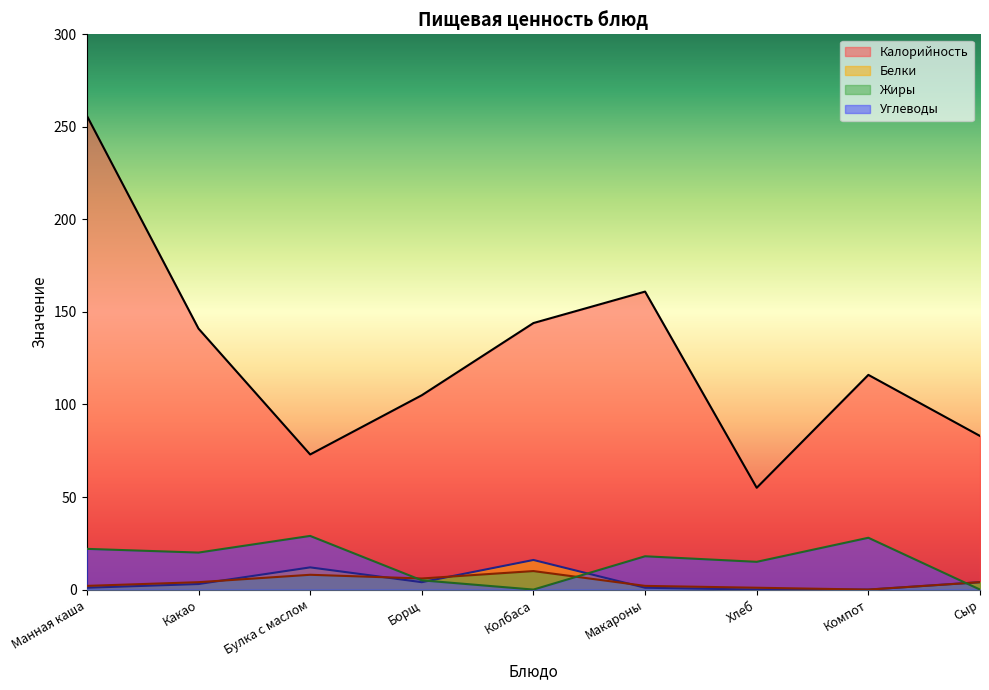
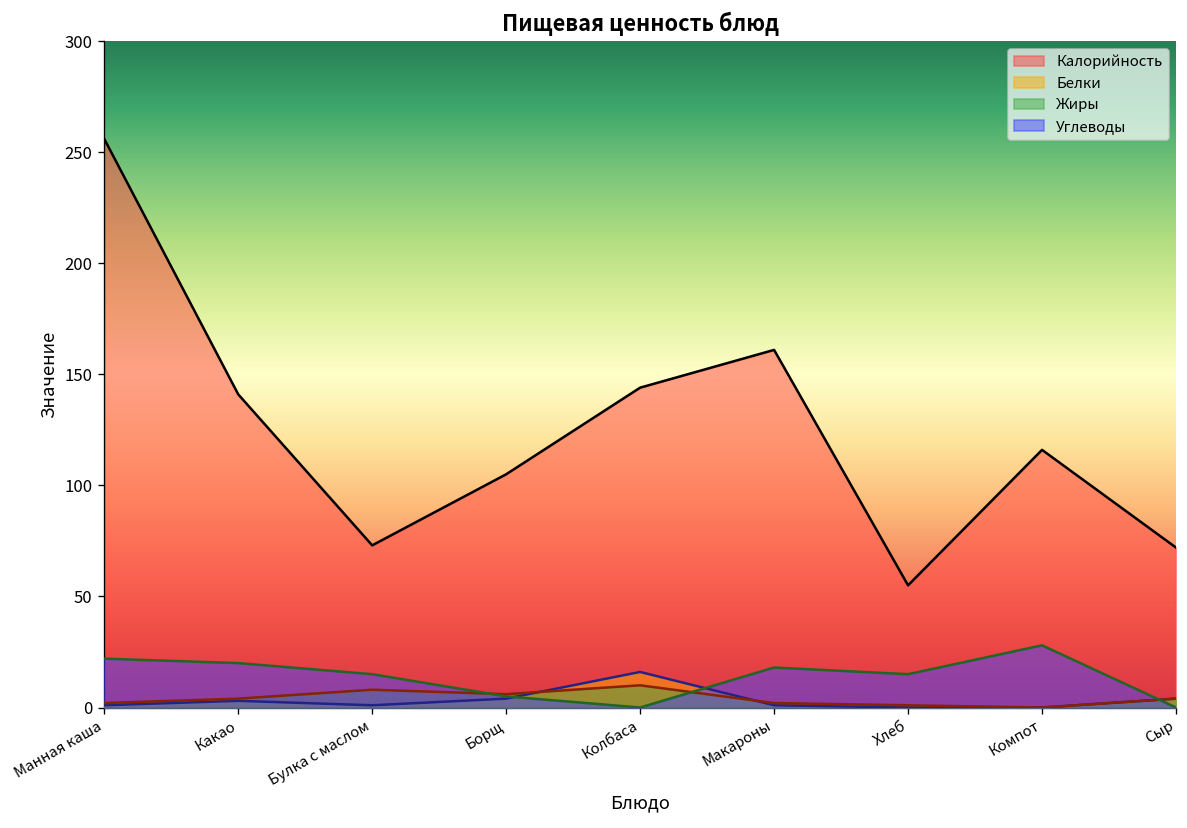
  {
    "Калорийность": {
      "Манная каша": 256,
      "Какао": 141,
      "Булка с маслом": 73,
      "Борщ": 105,
      "Колбаса": 144,
      "Макароны": 161,
      "Хлеб": 55,
      "Компот": 116,
-     "Сыр": 83
+     "Сыр": 72
    },
    "Белки": {
-     "Булка с маслом": 12,
+     "Булка с маслом": 1,
      "Колбаса": 16
    },
    "Жиры": {
      "Булка с маслом": 8,
      "Колбаса": 10
    },
    "Углеводы": {
      "Манная каша": 22,
      "Какао": 20,
-     "Булка с маслом": 29,
+     "Булка с маслом": 15,
      "Колбаса": 0,
      "Макароны": 18,
      "Хлеб": 15,
      "Компот": 28,
      "Сыр": 0
    }
  }
